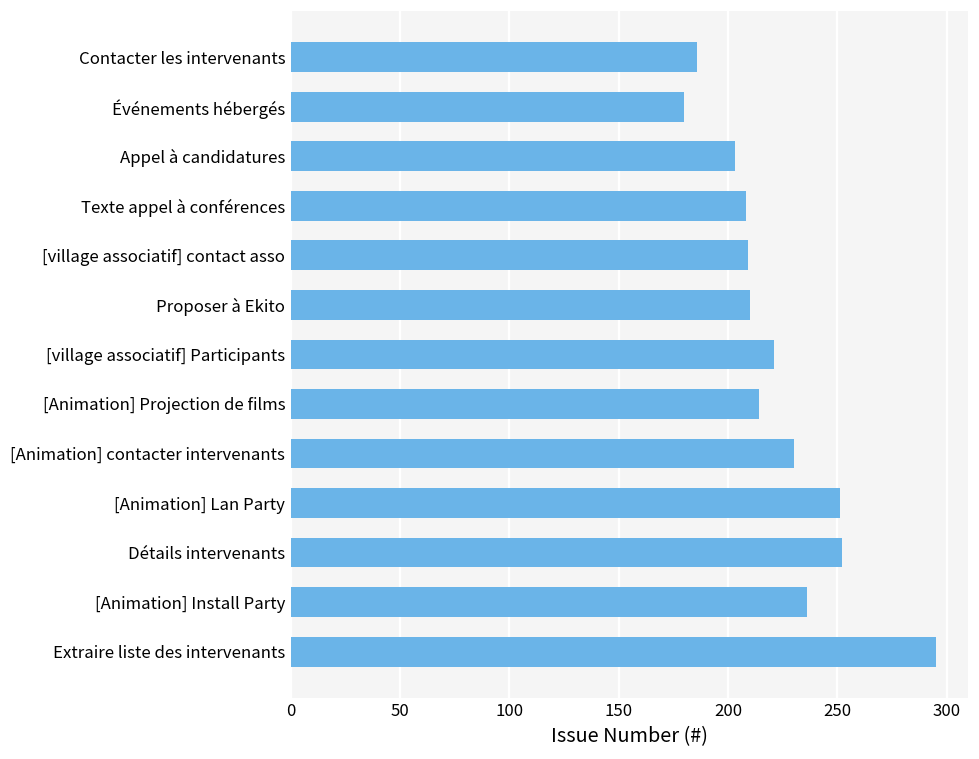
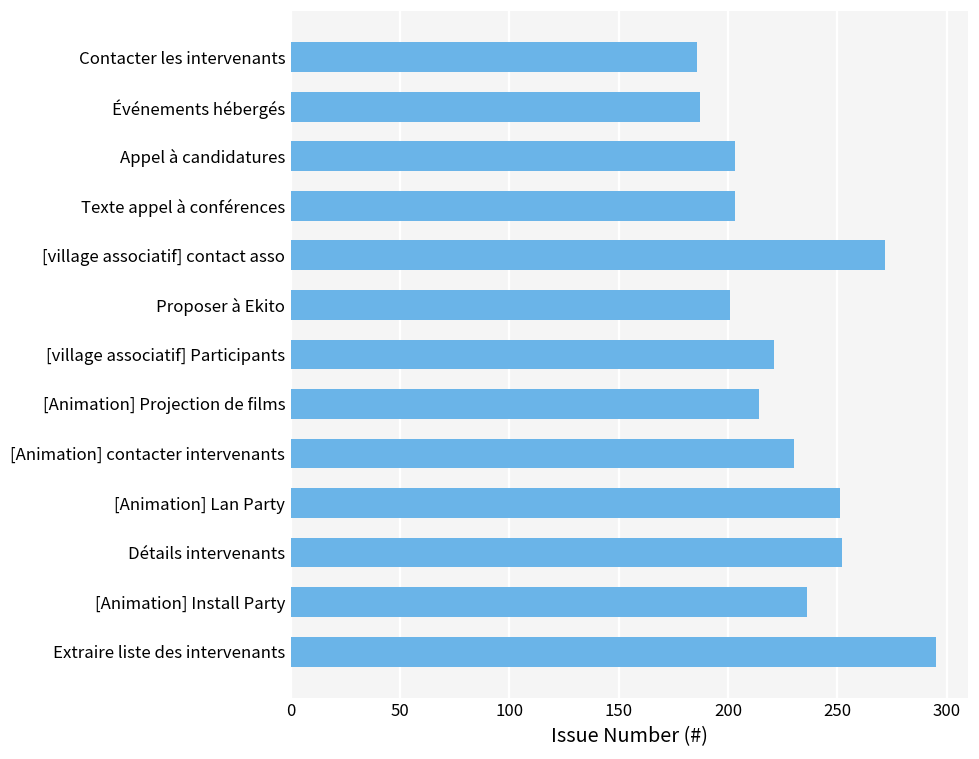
  {
    "Contacter les intervenants": 186,
-   "Événements hébergés": 180,
+   "Événements hébergés": 187,
    "Appel à candidatures": 203,
-   "Texte appel à conférences": 208,
-   "[village associatif] contact asso": 209,
-   "Proposer à Ekito": 210,
+   "Texte appel à conférences": 203,
+   "[village associatif] contact asso": 272,
+   "Proposer à Ekito": 201,
    "[village associatif] Participants": 221,
    "[Animation] Projection de films": 214,
    "[Animation] contacter intervenants": 230,
    "[Animation] Lan Party": 251,
    "Détails intervenants": 252,
    "[Animation] Install Party": 236,
    "Extraire liste des intervenants": 295
  }
